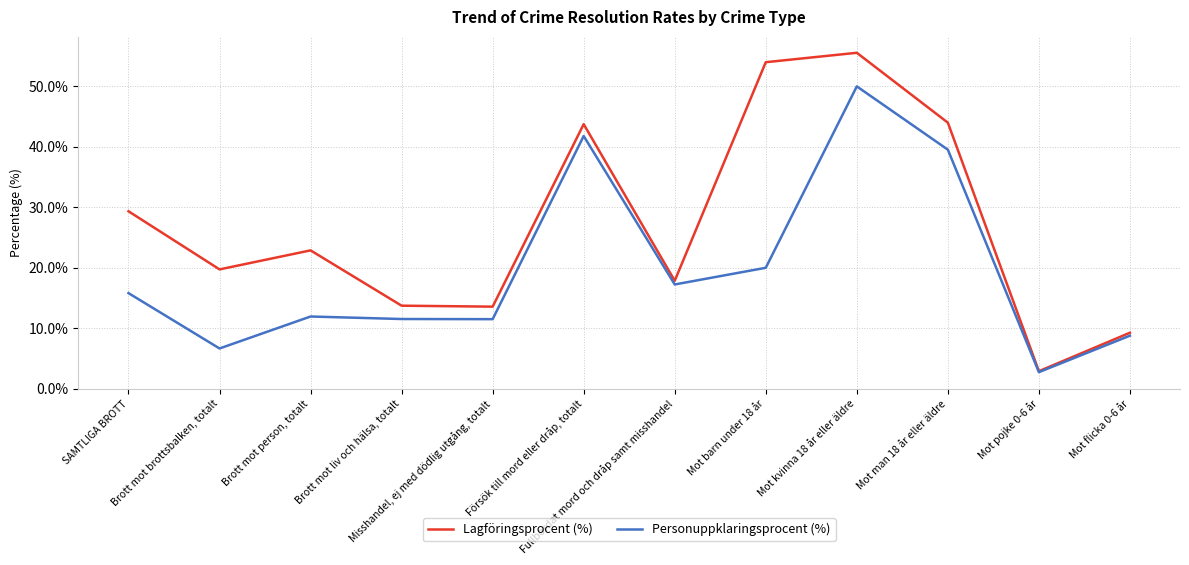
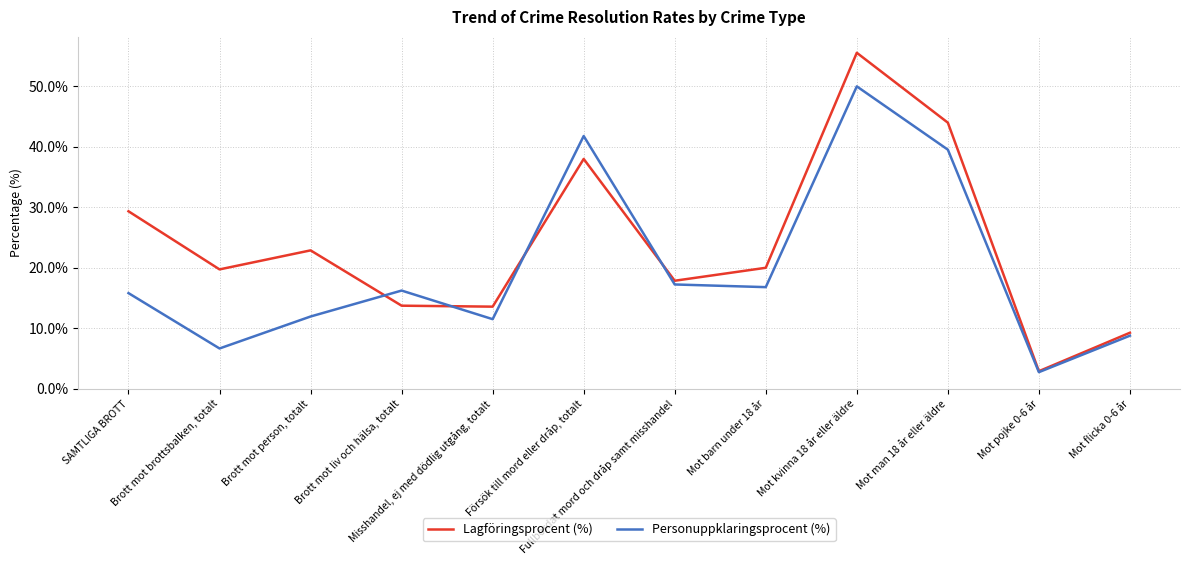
  {
    "Lagföringsprocent (%)": {
      "SAMTLIGA BROTT": "29%",
      "Brott mot brottsbalken, totalt": "20%",
      "Brott mot person, totalt": "23%",
      "Brott mot liv och hälsa, totalt": "14%",
      "Misshandel, ej med dödlig utgång, totalt": "14%",
-     "Försök till mord eller dråp, totalt": "44%",
+     "Försök till mord eller dråp, totalt": "38%",
      "Fullbordat mord och dråp samt misshandel": "18%",
-     "Mot barn under 18 år": "54%",
+     "Mot barn under 18 år": "20%",
      "Mot kvinna 18 år eller äldre": "56%",
      "Mot man 18 år eller äldre": "44%",
      "Mot flicka 0-6 år": "9%"
    },
    "Personuppklaringsprocent (%)": {
      "SAMTLIGA BROTT": "16%",
      "Brott mot brottsbalken, totalt": "7%",
      "Brott mot person, totalt": "12%",
-     "Brott mot liv och hälsa, totalt": "12%",
+     "Brott mot liv och hälsa, totalt": "16%",
      "Misshandel, ej med dödlig utgång, totalt": "12%",
      "Försök till mord eller dråp, totalt": "42%",
      "Fullbordat mord och dråp samt misshandel": "17%",
-     "Mot barn under 18 år": "20%",
+     "Mot barn under 18 år": "17%",
      "Mot kvinna 18 år eller äldre": "50%",
      "Mot man 18 år eller äldre": "40%",
      "Mot flicka 0-6 år": "9%"
    }
  }
